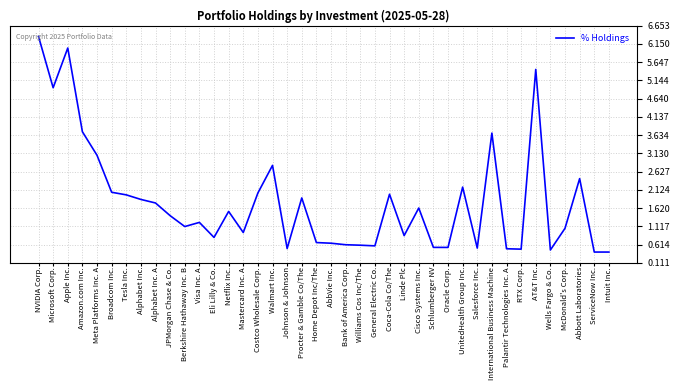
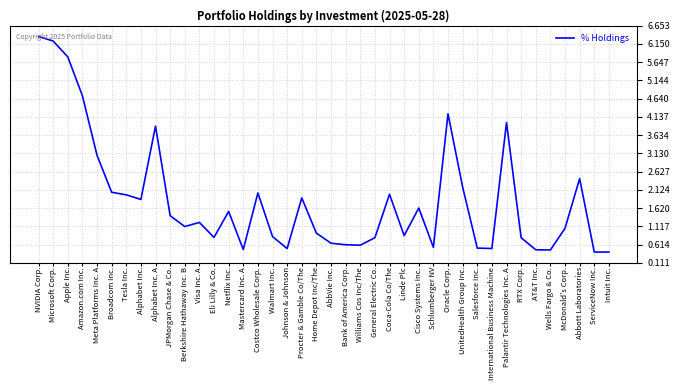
  {
-   "Microsoft Corp.": 4.9,
-   "Apple Inc.": 6.0,
-   "Amazon.com Inc.": 3.7,
+   "Microsoft Corp.": 6.2,
+   "Apple Inc.": 5.8,
+   "Amazon.com Inc.": 4.7,
    "Meta Platforms Inc. A": 3.1,
    "Broadcom Inc.": 2.1,
    "Tesla Inc.": 2.0,
    "Alphabet Inc.": 1.9,
-   "Alphabet Inc. A": 1.8,
+   "Alphabet Inc. A": 3.9,
    "JPMorgan Chase & Co.": 1.4,
    "Berkshire Hathaway Inc. B": 1.1,
    "Visa Inc. A": 1.2,
    "Eli Lilly & Co.": 0.8,
    "Netflix Inc.": 1.5,
-   "Mastercard Inc. A": 0.9,
+   "Mastercard Inc. A": 0.5,
    "Costco Wholesale Corp.": 2.0,
-   "Walmart Inc.": 2.8,
+   "Walmart Inc.": 0.8,
    "Johnson & Johnson": 0.5,
    "Procter & Gamble Co/The": 1.9,
-   "Home Depot Inc/The": 0.7,
+   "Home Depot Inc/The": 0.9,
    "AbbVie Inc.": 0.7,
    "Bank of America Corp.": 0.6,
    "Williams Cos Inc/The": 0.6,
-   "General Electric Co.": 0.6,
+   "General Electric Co.": 0.8,
    "Coca-Cola Co/The": 2.0,
    "Linde Plc": 0.9,
    "Cisco Systems Inc.": 1.6,
    "Schlumberger NV": 0.5,
-   "Oracle Corp.": 0.5,
+   "Oracle Corp.": 4.2,
    "UnitedHealth Group Inc.": 2.2,
    "Salesforce Inc.": 0.5,
-   "International Business Machine": 3.7,
-   "Palantir Technologies Inc. A": 0.5,
-   "RTX Corp.": 0.5,
-   "AT&T Inc.": 5.4,
+   "International Business Machine": 0.5,
+   "Palantir Technologies Inc. A": 4.0,
+   "RTX Corp.": 0.8,
+   "AT&T Inc.": 0.5,
    "Wells Fargo & Co.": 0.5,
    "McDonald's Corp.": 1.1,
    "Abbott Laboratories": 2.4,
    "ServiceNow Inc.": 0.4,
    "Intuit Inc.": 0.4
  }
